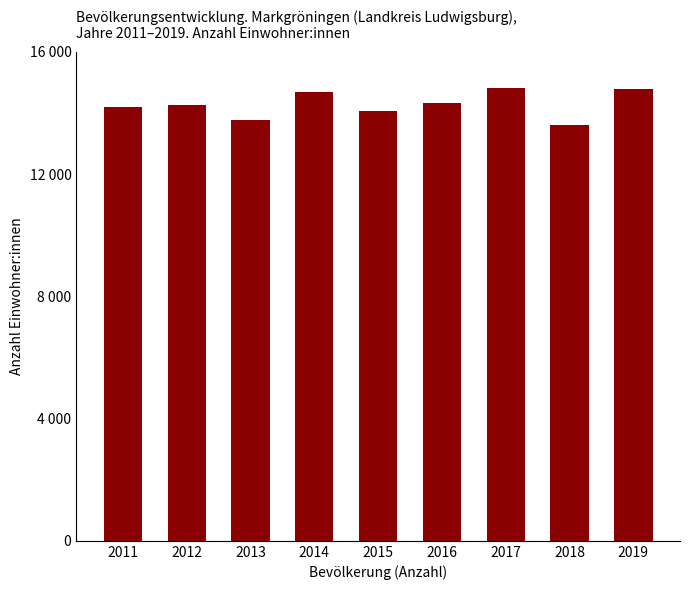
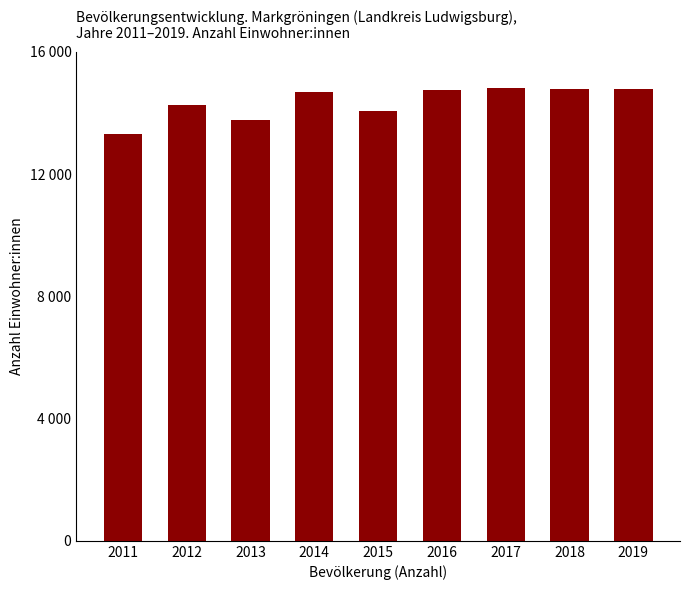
  {
-   "2011": 14200,
+   "2011": 13300,
    "2012": 14300,
    "2013": 13800,
    "2014": 14700,
    "2015": 14100,
-   "2016": 14300,
+   "2016": 14800,
    "2017": 14800,
-   "2018": 13600,
+   "2018": 14800,
    "2019": 14800
  }
